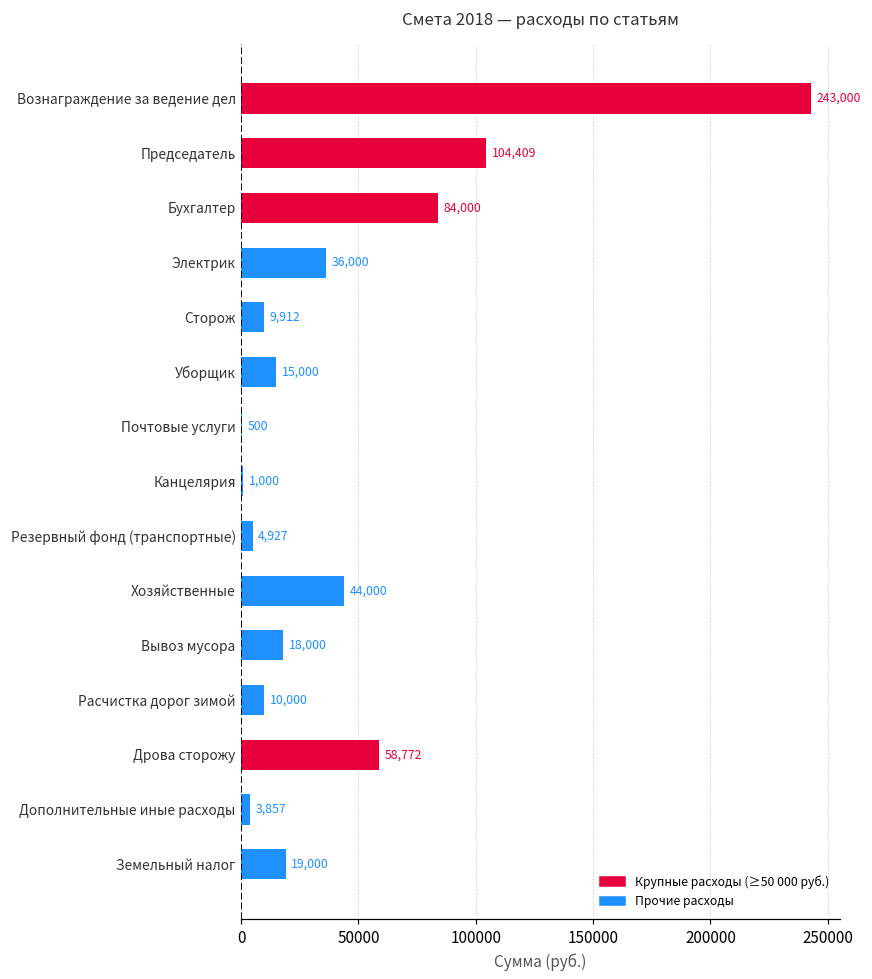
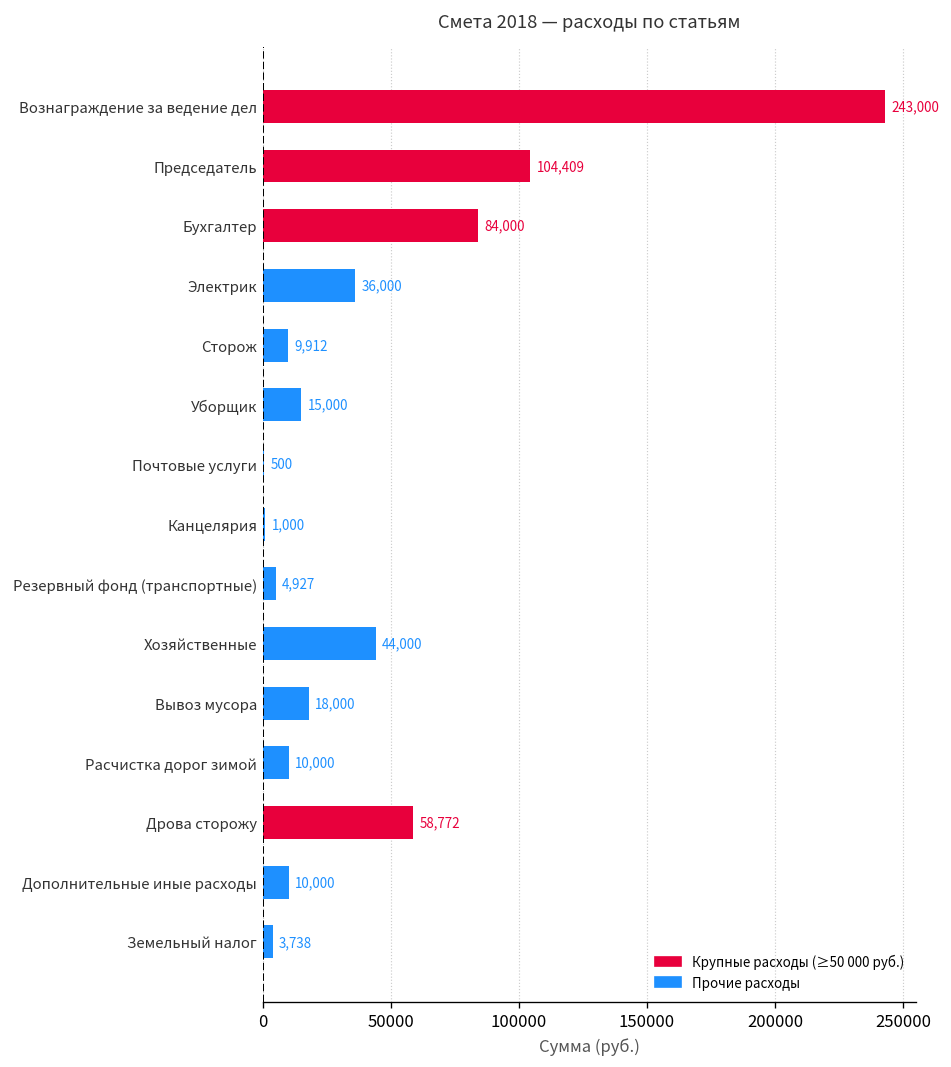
  {
    "Вознаграждение за ведение дел": "243,000",
    "Председатель": "104,409",
    "Бухгалтер": "84,000",
    "Электрик": "36,000",
    "Сторож": "9,912",
    "Уборщик": "15,000",
    "Почтовые услуги": "500",
    "Канцелярия": "1,000",
    "Резервный фонд (транспортные)": "4,927",
    "Хозяйственные": "44,000",
    "Вывоз мусора": "18,000",
    "Расчистка дорог зимой": "10,000",
    "Дрова сторожу": "58,772",
-   "Дополнительные иные расходы": "3,857",
-   "Земельный налог": "19,000"
+   "Дополнительные иные расходы": "10,000",
+   "Земельный налог": "3,738"
  }
